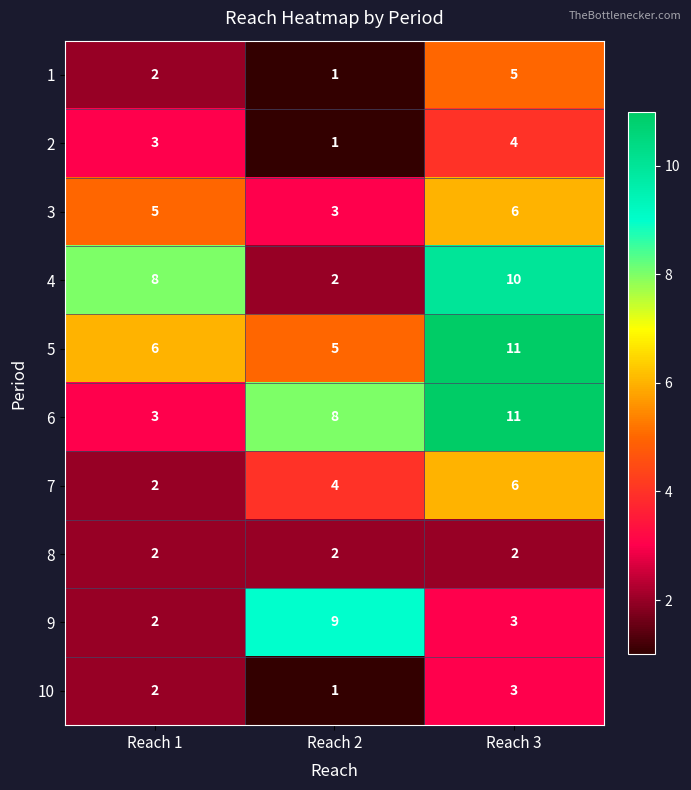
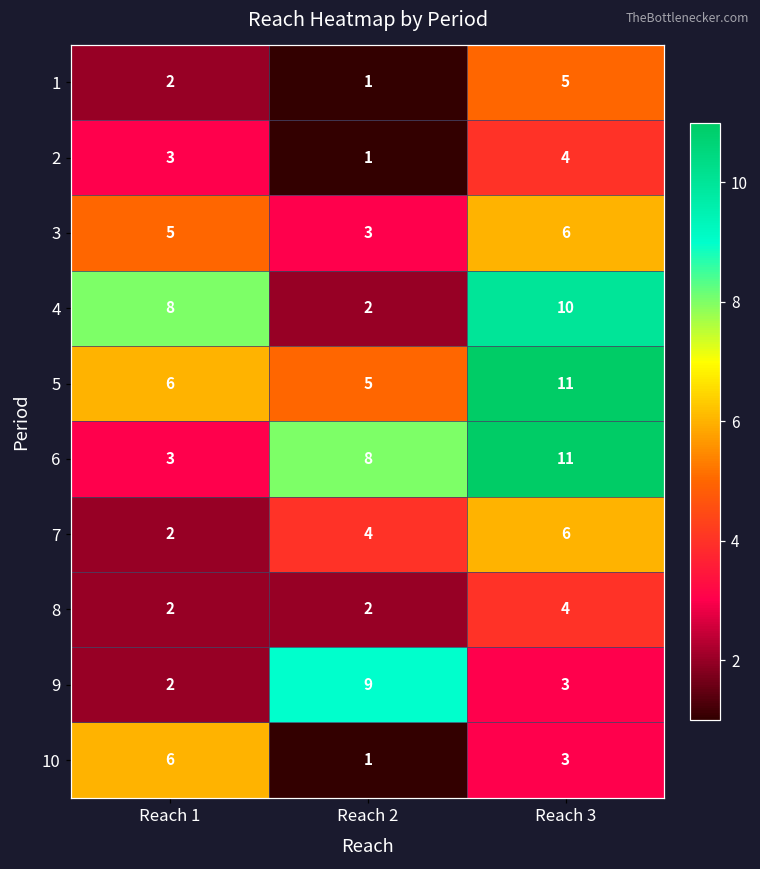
  {
    "1": {
      "Reach 1": 2,
      "Reach 2": 1,
      "Reach 3": 5
    },
    "2": {
      "Reach 1": 3,
      "Reach 2": 1,
      "Reach 3": 4
    },
    "3": {
      "Reach 1": 5,
      "Reach 2": 3,
      "Reach 3": 6
    },
    "4": {
      "Reach 1": 8,
      "Reach 2": 2,
      "Reach 3": 10
    },
    "5": {
      "Reach 1": 6,
      "Reach 2": 5,
      "Reach 3": 11
    },
    "6": {
      "Reach 1": 3,
      "Reach 2": 8,
      "Reach 3": 11
    },
    "7": {
      "Reach 1": 2,
      "Reach 2": 4,
      "Reach 3": 6
    },
    "8": {
      "Reach 1": 2,
      "Reach 2": 2,
-     "Reach 3": 2
+     "Reach 3": 4
    },
    "9": {
      "Reach 1": 2,
      "Reach 2": 9,
      "Reach 3": 3
    },
    "10": {
-     "Reach 1": 2,
+     "Reach 1": 6,
      "Reach 2": 1,
      "Reach 3": 3
    }
  }
